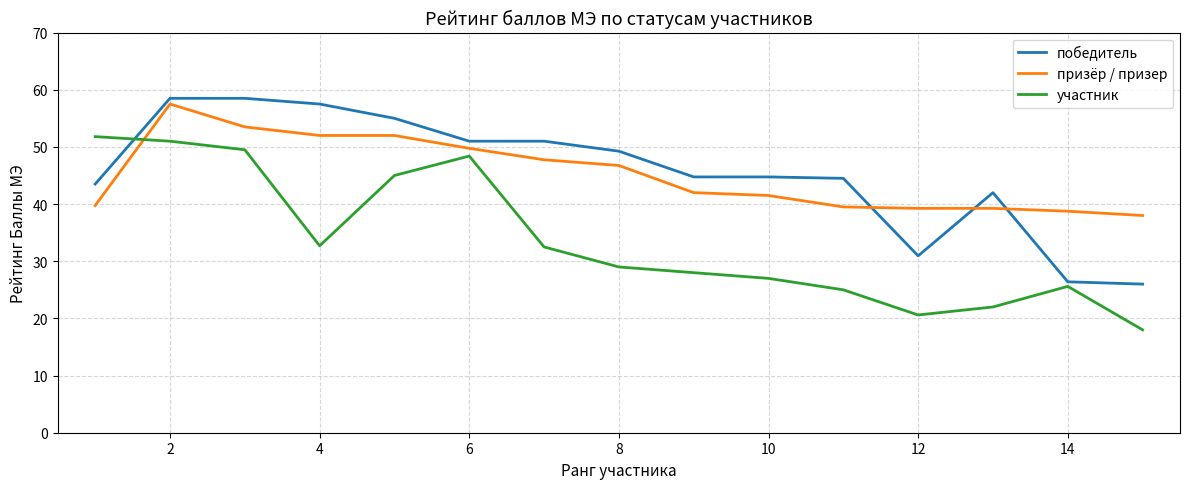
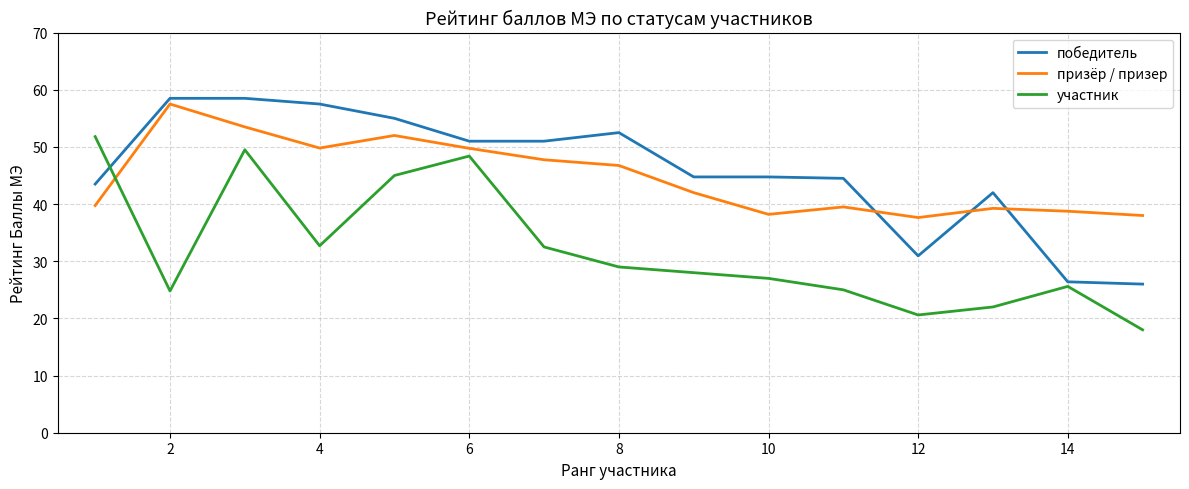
  {
    "победитель": {
      "2": 59,
      "4": 58,
      "6": 51,
-     "8": 49,
+     "8": 53,
      "10": 45,
      "12": 31,
      "14": 26
    },
    "призёр / призер": {
      "2": 58,
-     "4": 52,
+     "4": 50,
      "6": 50,
      "8": 47,
-     "10": 42,
-     "12": 39,
+     "10": 38,
+     "12": 38,
      "14": 39
    },
    "участник": {
-     "2": 51,
+     "2": 25,
      "4": 33,
      "6": 48,
      "8": 29,
      "10": 27,
      "12": 21,
      "14": 26
    }
  }
